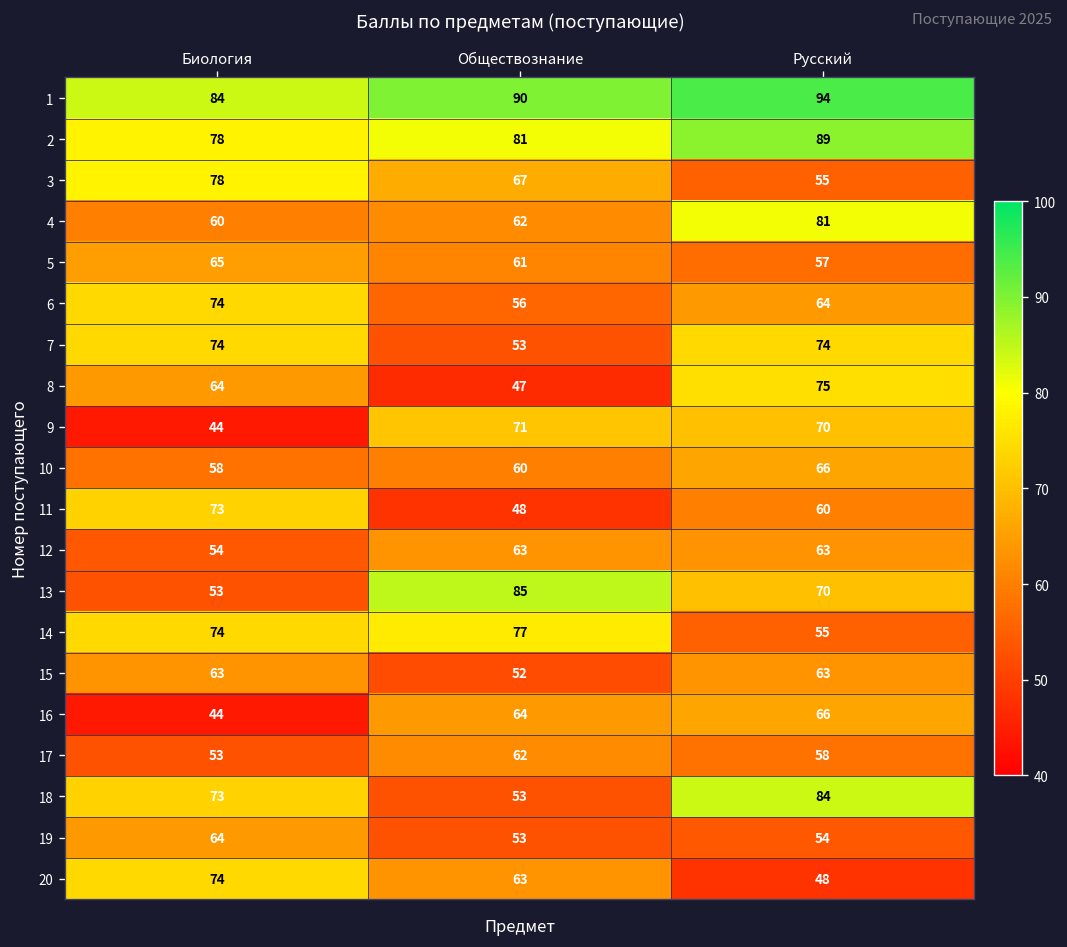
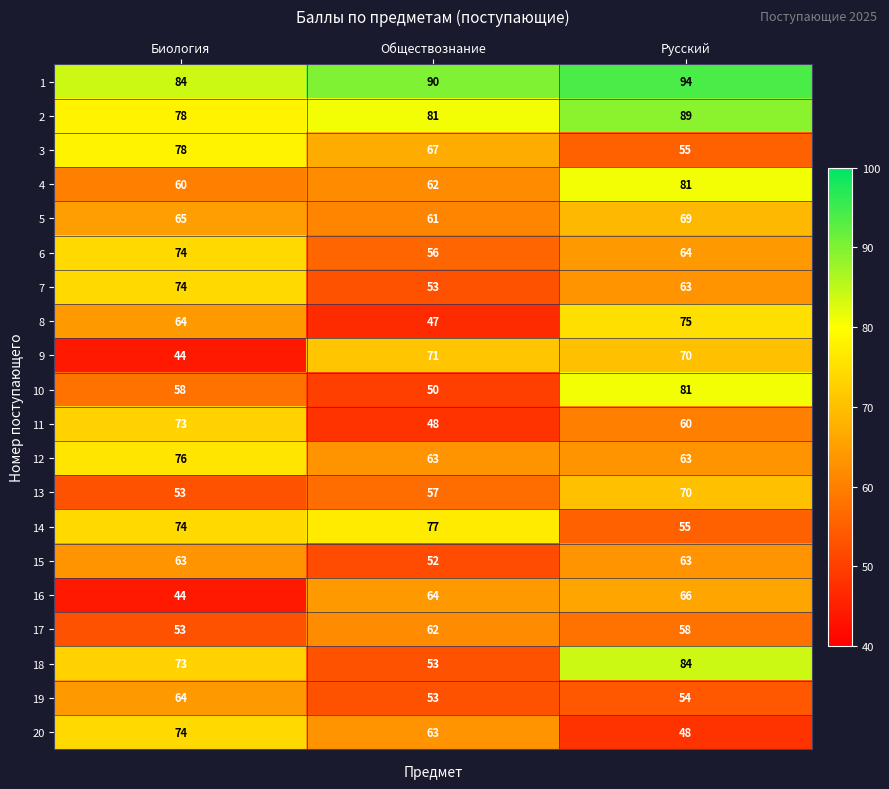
  {
    "1": {
      "Биология": 84,
      "Обществознание": 90,
      "Русский": 94
    },
    "2": {
      "Биология": 78,
      "Обществознание": 81,
      "Русский": 89
    },
    "3": {
      "Биология": 78,
      "Обществознание": 67,
      "Русский": 55
    },
    "4": {
      "Биология": 60,
      "Обществознание": 62,
      "Русский": 81
    },
    "5": {
      "Биология": 65,
      "Обществознание": 61,
-     "Русский": 57
+     "Русский": 69
    },
    "6": {
      "Биология": 74,
      "Обществознание": 56,
      "Русский": 64
    },
    "7": {
      "Биология": 74,
      "Обществознание": 53,
-     "Русский": 74
+     "Русский": 63
    },
    "8": {
      "Биология": 64,
      "Обществознание": 47,
      "Русский": 75
    },
    "9": {
      "Биология": 44,
      "Обществознание": 71,
      "Русский": 70
    },
    "10": {
      "Биология": 58,
-     "Обществознание": 60,
-     "Русский": 66
+     "Обществознание": 50,
+     "Русский": 81
    },
    "11": {
      "Биология": 73,
      "Обществознание": 48,
      "Русский": 60
    },
    "12": {
-     "Биология": 54,
+     "Биология": 76,
      "Обществознание": 63,
      "Русский": 63
    },
    "13": {
      "Биология": 53,
-     "Обществознание": 85,
+     "Обществознание": 57,
      "Русский": 70
    },
    "14": {
      "Биология": 74,
      "Обществознание": 77,
      "Русский": 55
    },
    "15": {
      "Биология": 63,
      "Обществознание": 52,
      "Русский": 63
    },
    "16": {
      "Биология": 44,
      "Обществознание": 64,
      "Русский": 66
    },
    "17": {
      "Биология": 53,
      "Обществознание": 62,
      "Русский": 58
    },
    "18": {
      "Биология": 73,
      "Обществознание": 53,
      "Русский": 84
    },
    "19": {
      "Биология": 64,
      "Обществознание": 53,
      "Русский": 54
    },
    "20": {
      "Биология": 74,
      "Обществознание": 63,
      "Русский": 48
    }
  }
